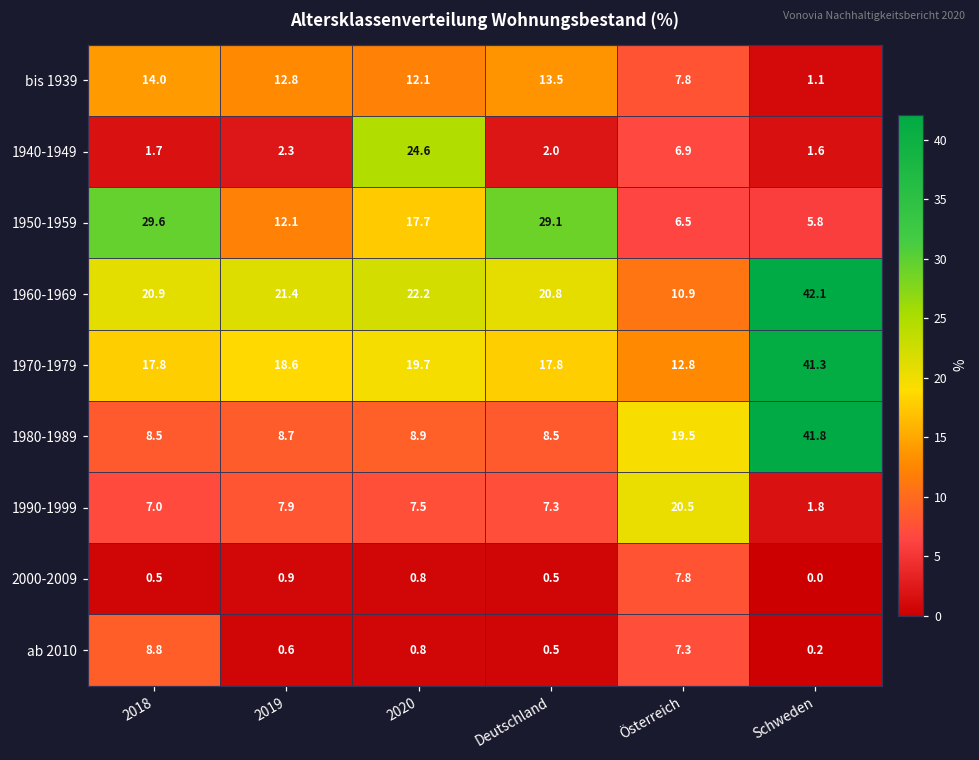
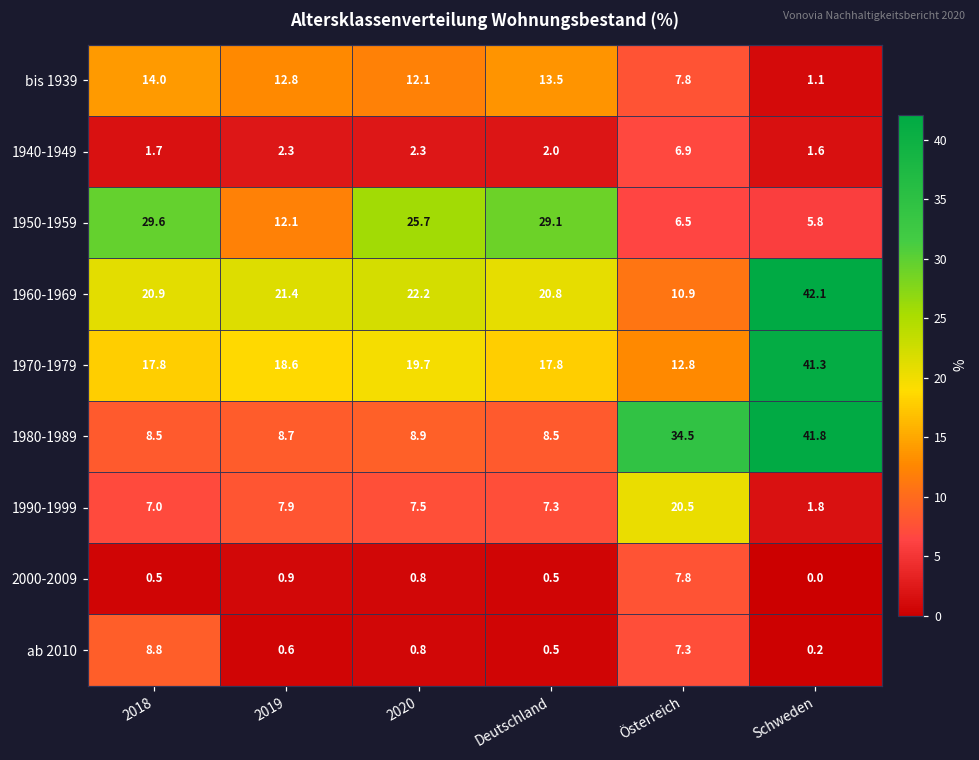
  {
    "bis 1939": {
      "2018": 14.0,
      "2019": 12.8,
      "2020": 12.1,
      "Deutschland": 13.5,
      "Österreich": 7.8,
      "Schweden": 1.1
    },
    "1940-1949": {
      "2018": 1.7,
      "2019": 2.3,
-     "2020": 24.6,
+     "2020": 2.3,
      "Deutschland": 2.0,
      "Österreich": 6.9,
      "Schweden": 1.6
    },
    "1950-1959": {
      "2018": 29.6,
      "2019": 12.1,
-     "2020": 17.7,
+     "2020": 25.7,
      "Deutschland": 29.1,
      "Österreich": 6.5,
      "Schweden": 5.8
    },
    "1960-1969": {
      "2018": 20.9,
      "2019": 21.4,
      "2020": 22.2,
      "Deutschland": 20.8,
      "Österreich": 10.9,
      "Schweden": 42.1
    },
    "1970-1979": {
      "2018": 17.8,
      "2019": 18.6,
      "2020": 19.7,
      "Deutschland": 17.8,
      "Österreich": 12.8,
      "Schweden": 41.3
    },
    "1980-1989": {
      "2018": 8.5,
      "2019": 8.7,
      "2020": 8.9,
      "Deutschland": 8.5,
-     "Österreich": 19.5,
+     "Österreich": 34.5,
      "Schweden": 41.8
    },
    "1990-1999": {
      "2018": 7.0,
      "2019": 7.9,
      "2020": 7.5,
      "Deutschland": 7.3,
      "Österreich": 20.5,
      "Schweden": 1.8
    },
    "2000-2009": {
      "2018": 0.5,
      "2019": 0.9,
      "2020": 0.8,
      "Deutschland": 0.5,
      "Österreich": 7.8,
      "Schweden": 0.0
    },
    "ab 2010": {
      "2018": 8.8,
      "2019": 0.6,
      "2020": 0.8,
      "Deutschland": 0.5,
      "Österreich": 7.3,
      "Schweden": 0.2
    }
  }
